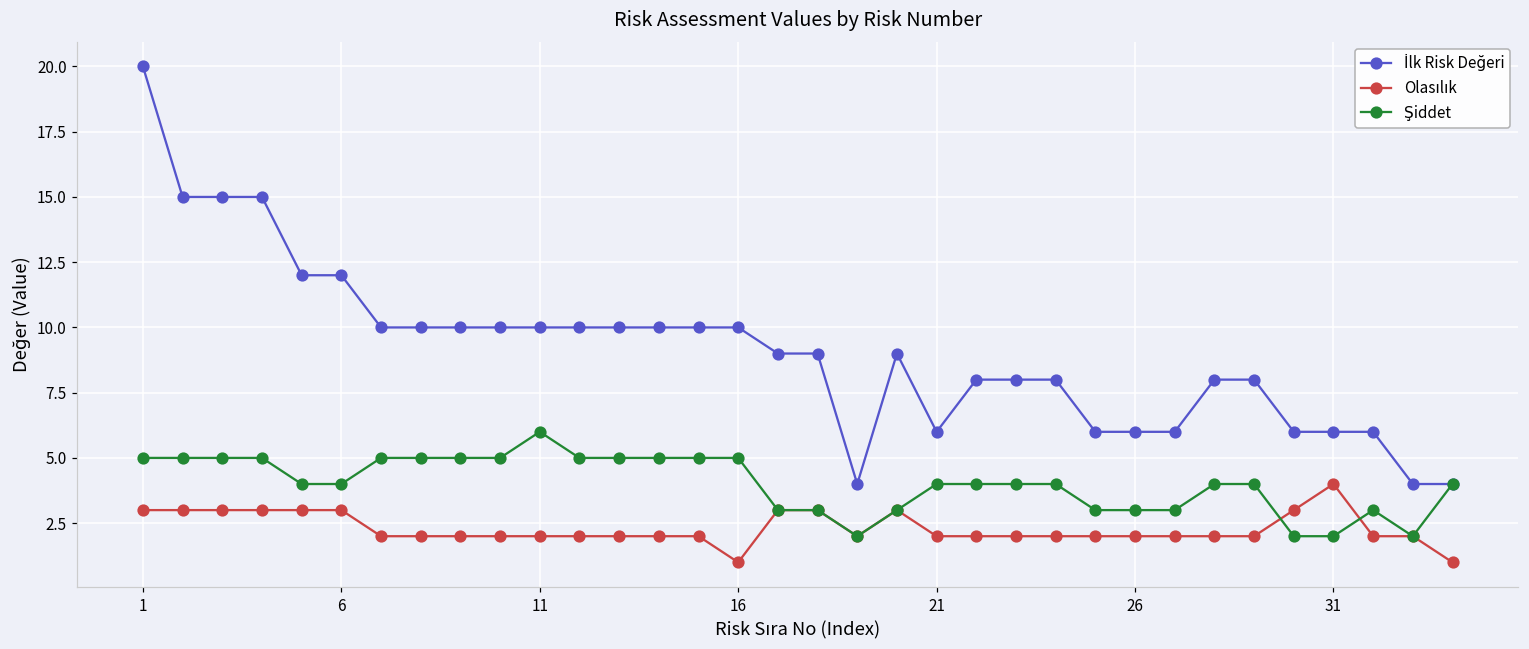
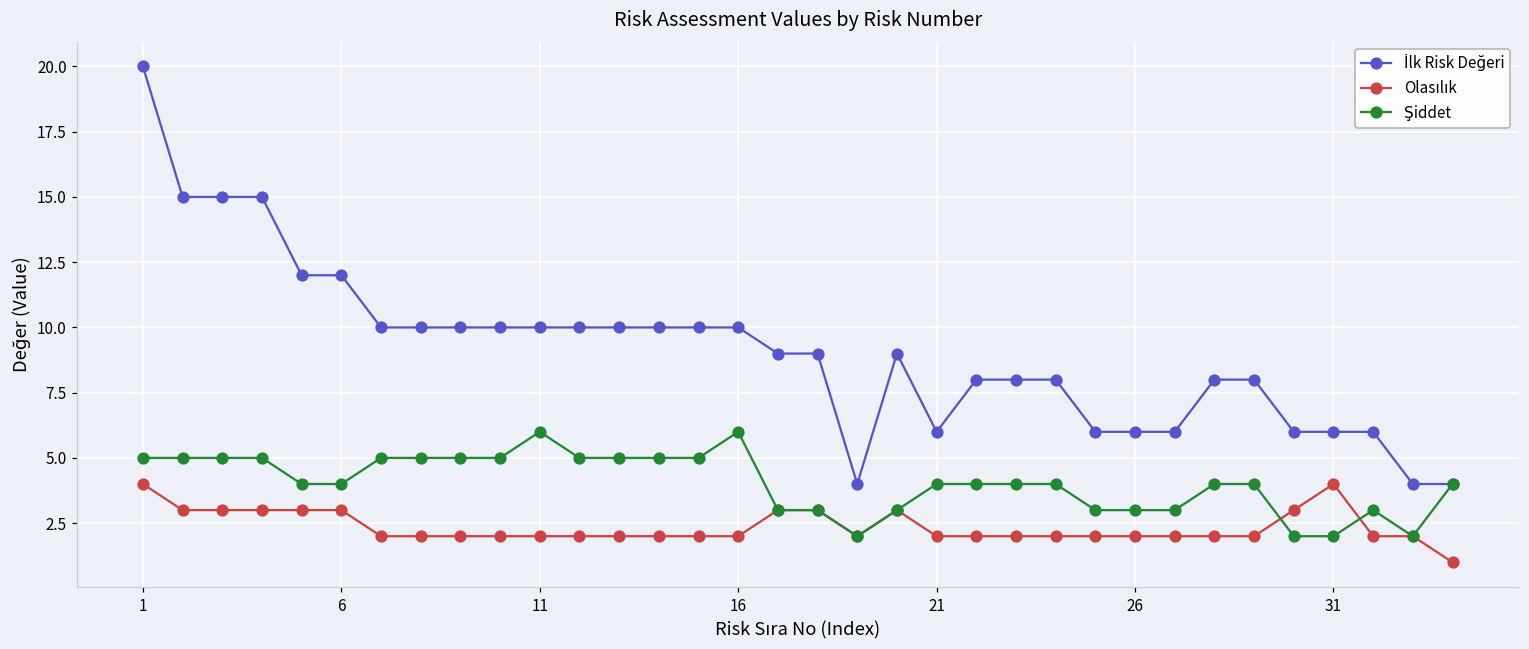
  {
    "İlk Risk Değeri": {
      "1": 20,
      "6": 12,
      "11": 10,
      "16": 10,
      "21": 6,
      "26": 6,
      "31": 6
    },
    "Olasılık": {
-     "1": 3,
+     "1": 4,
      "6": 3,
      "11": 2,
-     "16": 1,
+     "16": 2,
      "21": 2,
      "26": 2,
      "31": 4
    },
    "Şiddet": {
      "1": 5,
      "6": 4,
      "11": 6,
-     "16": 5,
+     "16": 6,
      "21": 4,
      "26": 3,
      "31": 2
    }
  }
